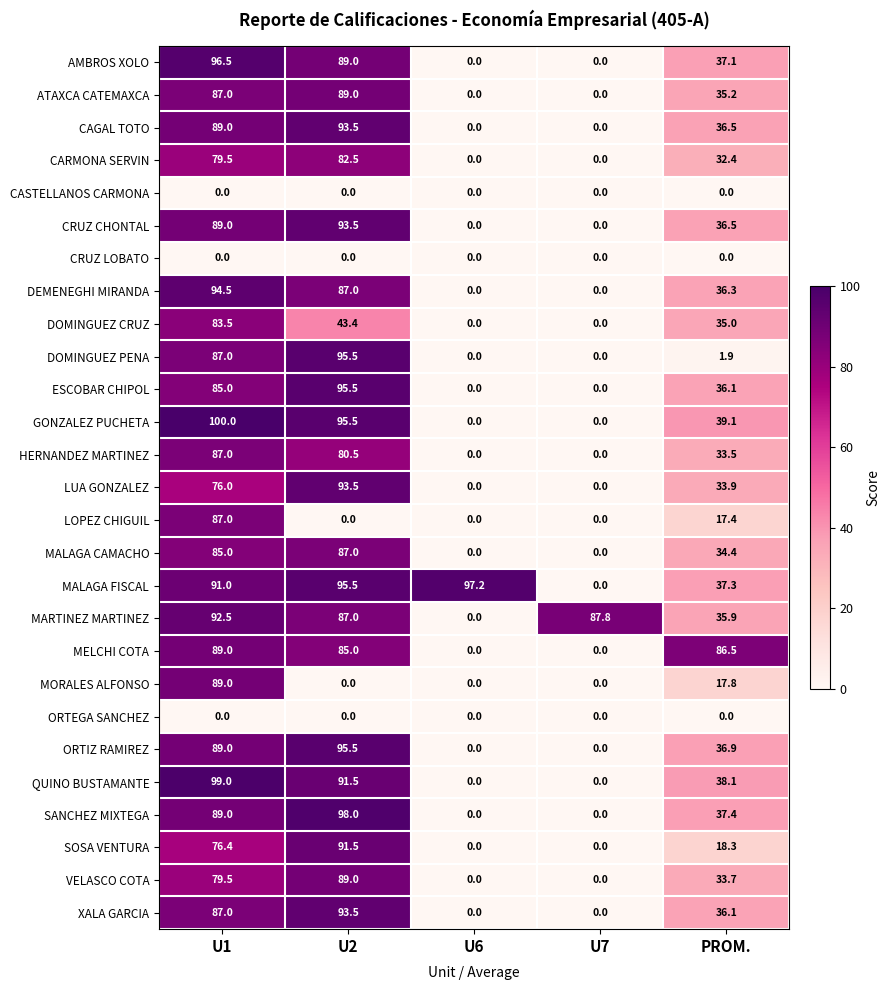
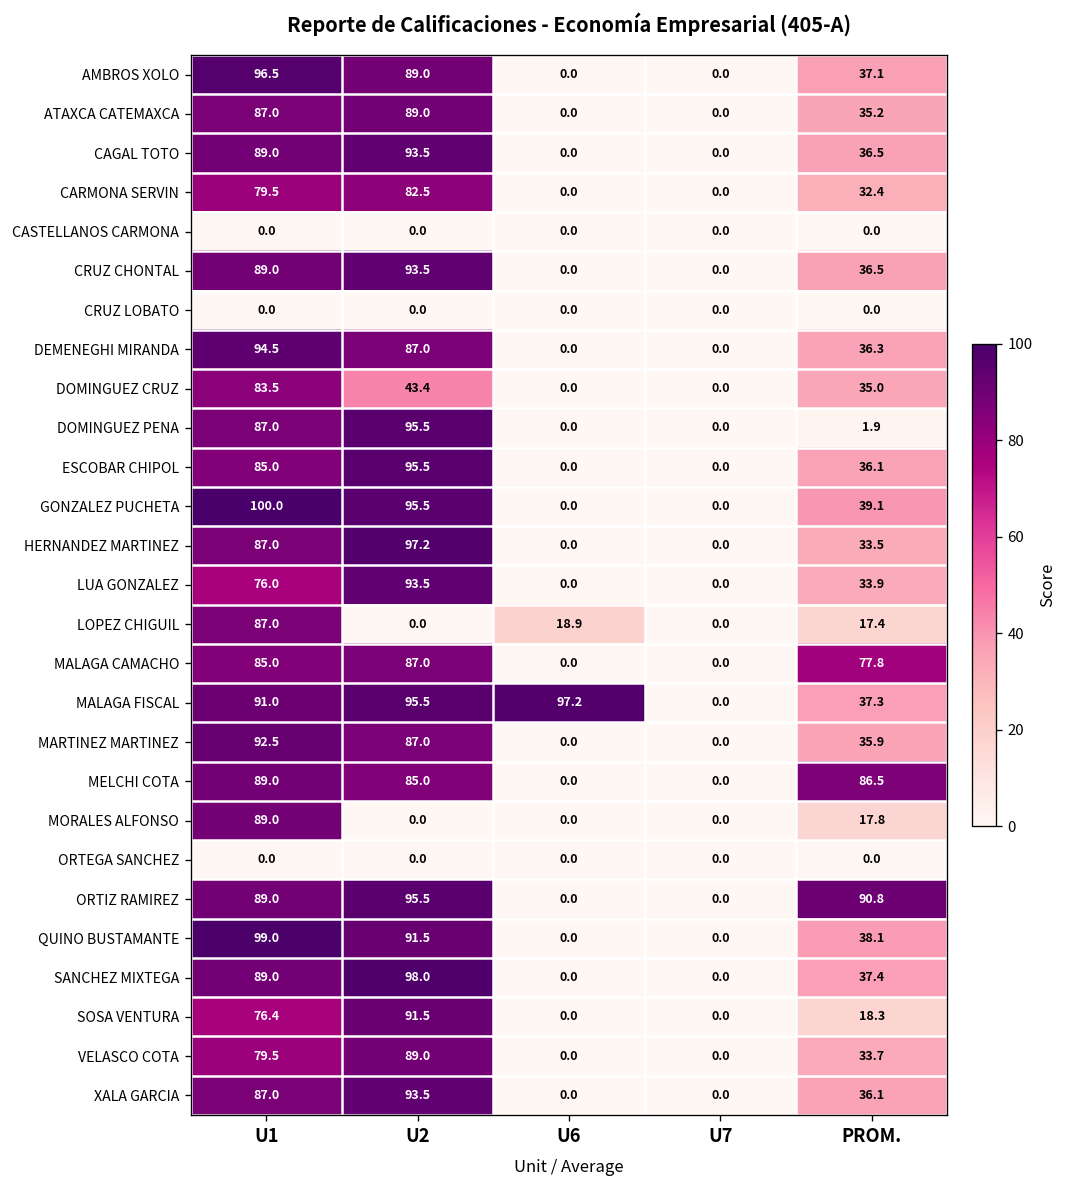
  {
    "AMBROS XOLO": {
      "U1": 96.5,
      "U2": 89.0,
      "U6": 0.0,
      "U7": 0.0,
      "PROM.": 37.1
    },
    "ATAXCA CATEMAXCA": {
      "U1": 87.0,
      "U2": 89.0,
      "U6": 0.0,
      "U7": 0.0,
      "PROM.": 35.2
    },
    "CAGAL TOTO": {
      "U1": 89.0,
      "U2": 93.5,
      "U6": 0.0,
      "U7": 0.0,
      "PROM.": 36.5
    },
    "CARMONA SERVIN": {
      "U1": 79.5,
      "U2": 82.5,
      "U6": 0.0,
      "U7": 0.0,
      "PROM.": 32.4
    },
    "CASTELLANOS CARMONA": {
      "U1": 0.0,
      "U2": 0.0,
      "U6": 0.0,
      "U7": 0.0,
      "PROM.": 0.0
    },
    "CRUZ CHONTAL": {
      "U1": 89.0,
      "U2": 93.5,
      "U6": 0.0,
      "U7": 0.0,
      "PROM.": 36.5
    },
    "CRUZ LOBATO": {
      "U1": 0.0,
      "U2": 0.0,
      "U6": 0.0,
      "U7": 0.0,
      "PROM.": 0.0
    },
    "DEMENEGHI MIRANDA": {
      "U1": 94.5,
      "U2": 87.0,
      "U6": 0.0,
      "U7": 0.0,
      "PROM.": 36.3
    },
    "DOMINGUEZ CRUZ": {
      "U1": 83.5,
      "U2": 43.4,
      "U6": 0.0,
      "U7": 0.0,
      "PROM.": 35.0
    },
    "DOMINGUEZ PENA": {
      "U1": 87.0,
      "U2": 95.5,
      "U6": 0.0,
      "U7": 0.0,
      "PROM.": 1.9
    },
    "ESCOBAR CHIPOL": {
      "U1": 85.0,
      "U2": 95.5,
      "U6": 0.0,
      "U7": 0.0,
      "PROM.": 36.1
    },
    "GONZALEZ PUCHETA": {
      "U1": 100.0,
      "U2": 95.5,
      "U6": 0.0,
      "U7": 0.0,
      "PROM.": 39.1
    },
    "HERNANDEZ MARTINEZ": {
      "U1": 87.0,
-     "U2": 80.5,
+     "U2": 97.2,
      "U6": 0.0,
      "U7": 0.0,
      "PROM.": 33.5
    },
    "LUA GONZALEZ": {
      "U1": 76.0,
      "U2": 93.5,
      "U6": 0.0,
      "U7": 0.0,
      "PROM.": 33.9
    },
    "LOPEZ CHIGUIL": {
      "U1": 87.0,
      "U2": 0.0,
-     "U6": 0.0,
+     "U6": 18.9,
      "U7": 0.0,
      "PROM.": 17.4
    },
    "MALAGA CAMACHO": {
      "U1": 85.0,
      "U2": 87.0,
      "U6": 0.0,
      "U7": 0.0,
-     "PROM.": 34.4
+     "PROM.": 77.8
    },
    "MALAGA FISCAL": {
      "U1": 91.0,
      "U2": 95.5,
      "U6": 97.2,
      "U7": 0.0,
      "PROM.": 37.3
    },
    "MARTINEZ MARTINEZ": {
      "U1": 92.5,
      "U2": 87.0,
      "U6": 0.0,
-     "U7": 87.8,
+     "U7": 0.0,
      "PROM.": 35.9
    },
    "MELCHI COTA": {
      "U1": 89.0,
      "U2": 85.0,
      "U6": 0.0,
      "U7": 0.0,
      "PROM.": 86.5
    },
    "MORALES ALFONSO": {
      "U1": 89.0,
      "U2": 0.0,
      "U6": 0.0,
      "U7": 0.0,
      "PROM.": 17.8
    },
    "ORTEGA SANCHEZ": {
      "U1": 0.0,
      "U2": 0.0,
      "U6": 0.0,
      "U7": 0.0,
      "PROM.": 0.0
    },
    "ORTIZ RAMIREZ": {
      "U1": 89.0,
      "U2": 95.5,
      "U6": 0.0,
      "U7": 0.0,
-     "PROM.": 36.9
+     "PROM.": 90.8
    },
    "QUINO BUSTAMANTE": {
      "U1": 99.0,
      "U2": 91.5,
      "U6": 0.0,
      "U7": 0.0,
      "PROM.": 38.1
    },
    "SANCHEZ MIXTEGA": {
      "U1": 89.0,
      "U2": 98.0,
      "U6": 0.0,
      "U7": 0.0,
      "PROM.": 37.4
    },
    "SOSA VENTURA": {
      "U1": 76.4,
      "U2": 91.5,
      "U6": 0.0,
      "U7": 0.0,
      "PROM.": 18.3
    },
    "VELASCO COTA": {
      "U1": 79.5,
      "U2": 89.0,
      "U6": 0.0,
      "U7": 0.0,
      "PROM.": 33.7
    },
    "XALA GARCIA": {
      "U1": 87.0,
      "U2": 93.5,
      "U6": 0.0,
      "U7": 0.0,
      "PROM.": 36.1
    }
  }
